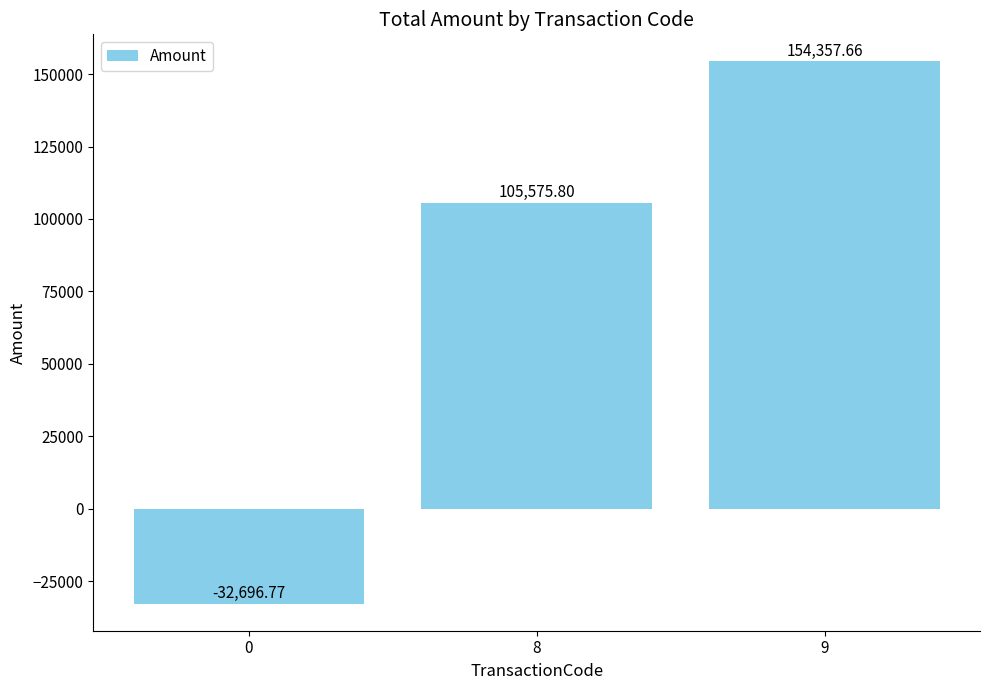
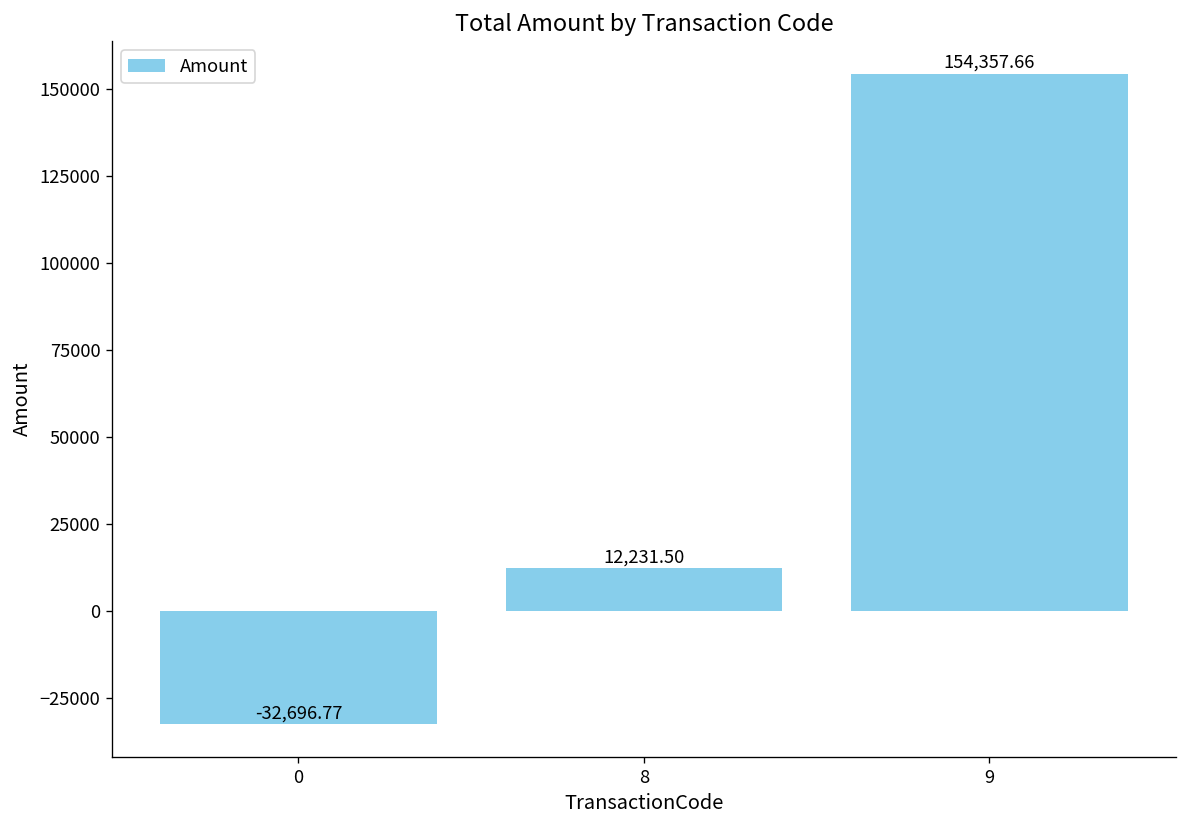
  {
    "0": "-32,696.77",
-   "8": "105,575.80",
+   "8": "12,231.50",
    "9": "154,357.66"
  }
